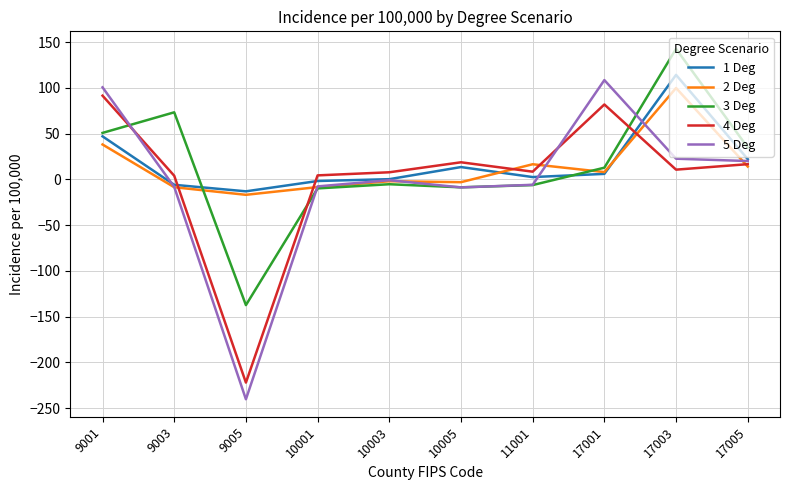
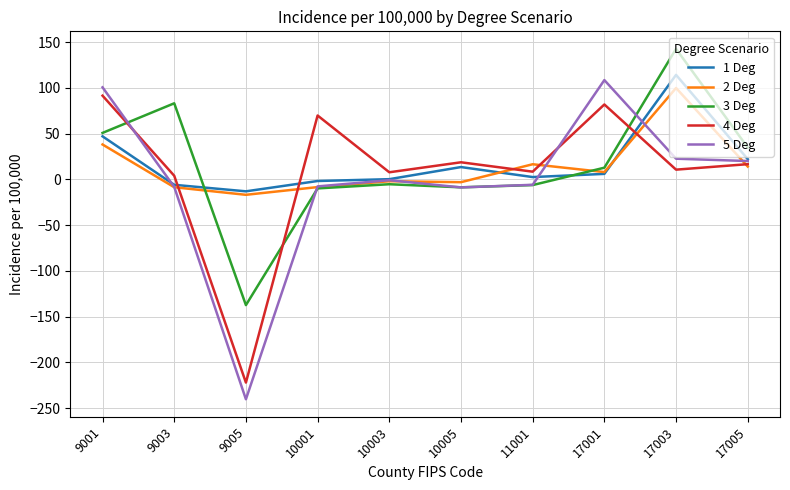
  {
    "1 Deg": {
      "9001": 50,
      "9005": -10,
      "10001": 0,
      "10005": 10,
      "11001": 0
    },
    "2 Deg": {
      "9001": 40,
      "9005": -20,
      "10005": 0,
      "11001": 20
    },
    "3 Deg": {
      "9001": 50,
-     "9003": 70,
+     "9003": 80,
      "9005": -140,
      "10003": -10,
      "17001": 10
    },
    "4 Deg": {
      "9001": 90,
      "9003": 0,
      "9005": -220,
-     "10001": 0,
+     "10001": 70,
      "10003": 10,
      "10005": 20,
      "11001": 10,
      "17001": 80,
      "17003": 10
    },
    "5 Deg": {
      "9001": 100,
      "9005": -240,
      "17001": 110,
      "17003": 20
    }
  }
